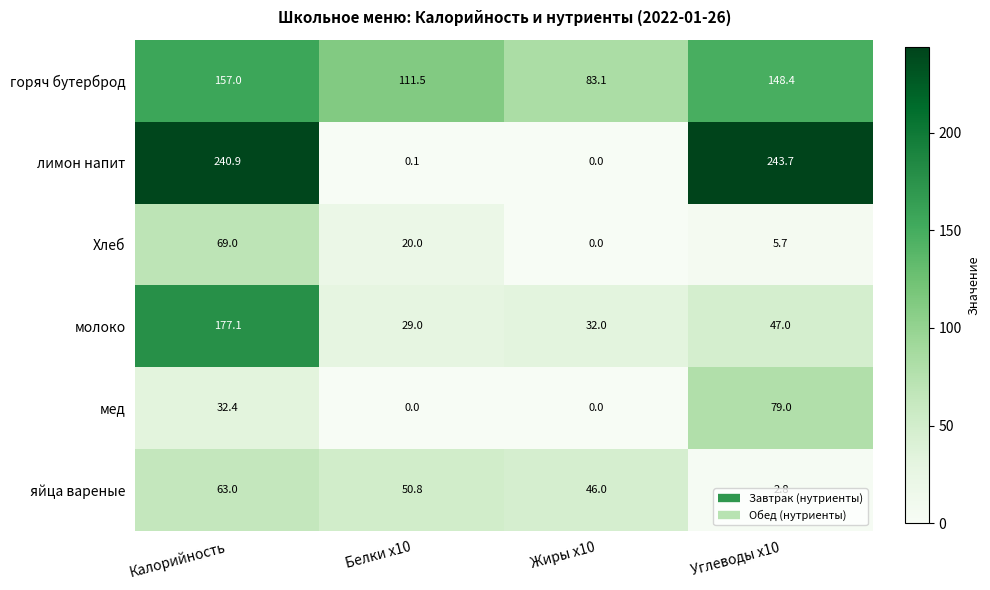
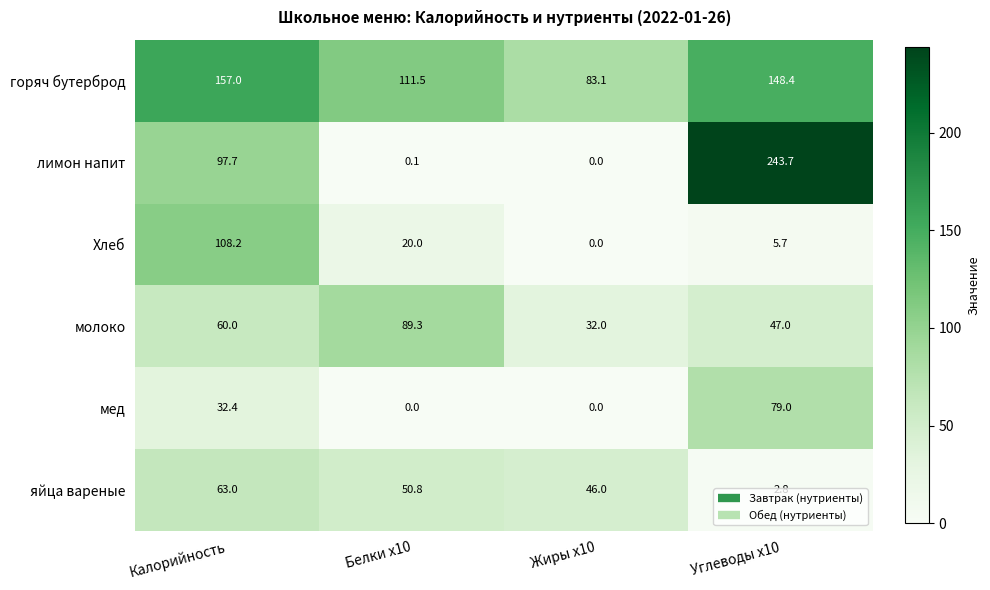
  {
    "горяч бутерброд": {
      "Калорийность": 157.0,
      "Белки x10": 111.5,
      "Жиры x10": 83.1,
      "Углеводы x10": 148.4
    },
    "лимон напит": {
-     "Калорийность": 240.9,
+     "Калорийность": 97.7,
      "Белки x10": 0.1,
      "Жиры x10": 0.0,
      "Углеводы x10": 243.7
    },
    "Хлеб": {
-     "Калорийность": 69.0,
+     "Калорийность": 108.2,
      "Белки x10": 20.0,
      "Жиры x10": 0.0,
      "Углеводы x10": 5.7
    },
    "молоко": {
-     "Калорийность": 177.1,
-     "Белки x10": 29.0,
+     "Калорийность": 60.0,
+     "Белки x10": 89.3,
      "Жиры x10": 32.0,
      "Углеводы x10": 47.0
    },
    "мед": {
      "Калорийность": 32.4,
      "Белки x10": 0.0,
      "Жиры x10": 0.0,
      "Углеводы x10": 79.0
    },
    "яйца вареные": {
      "Калорийность": 63.0,
      "Белки x10": 50.8,
      "Жиры x10": 46.0
    }
  }
